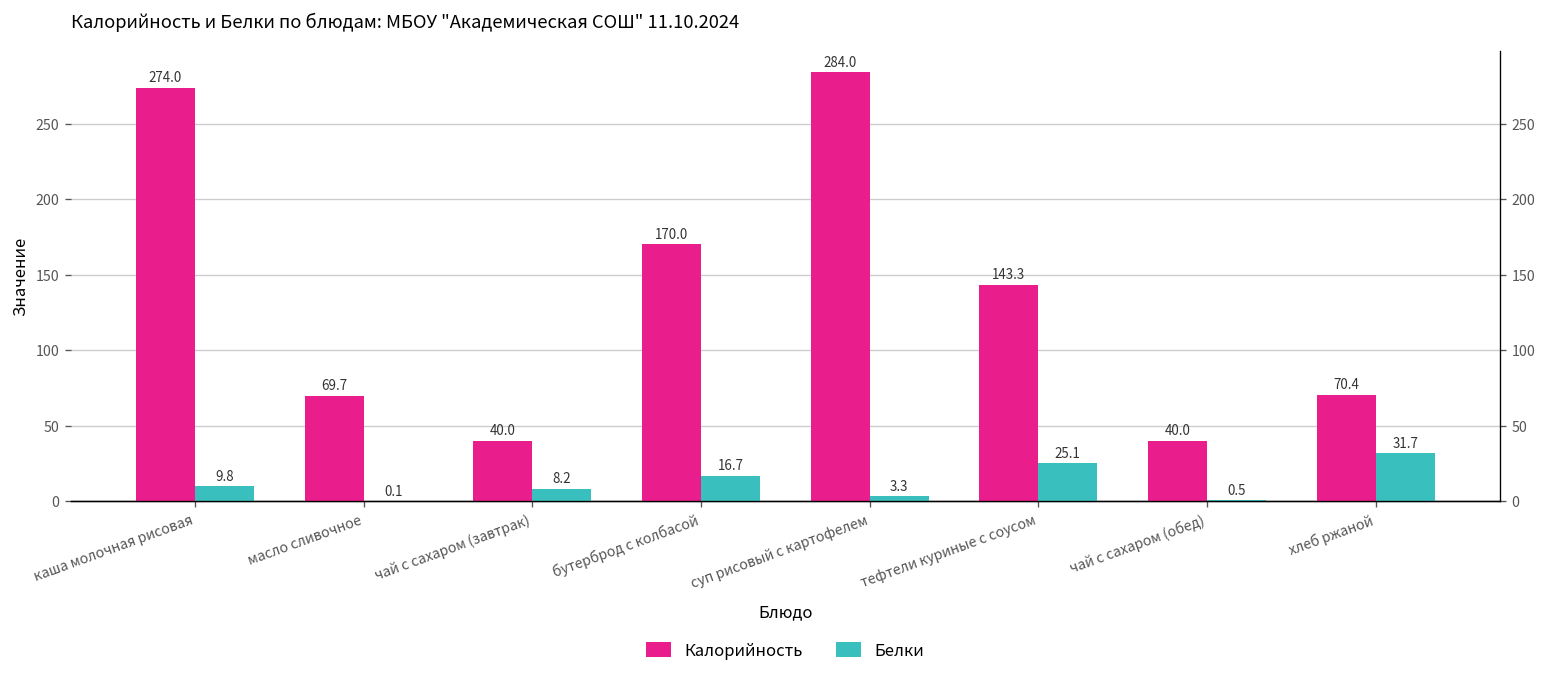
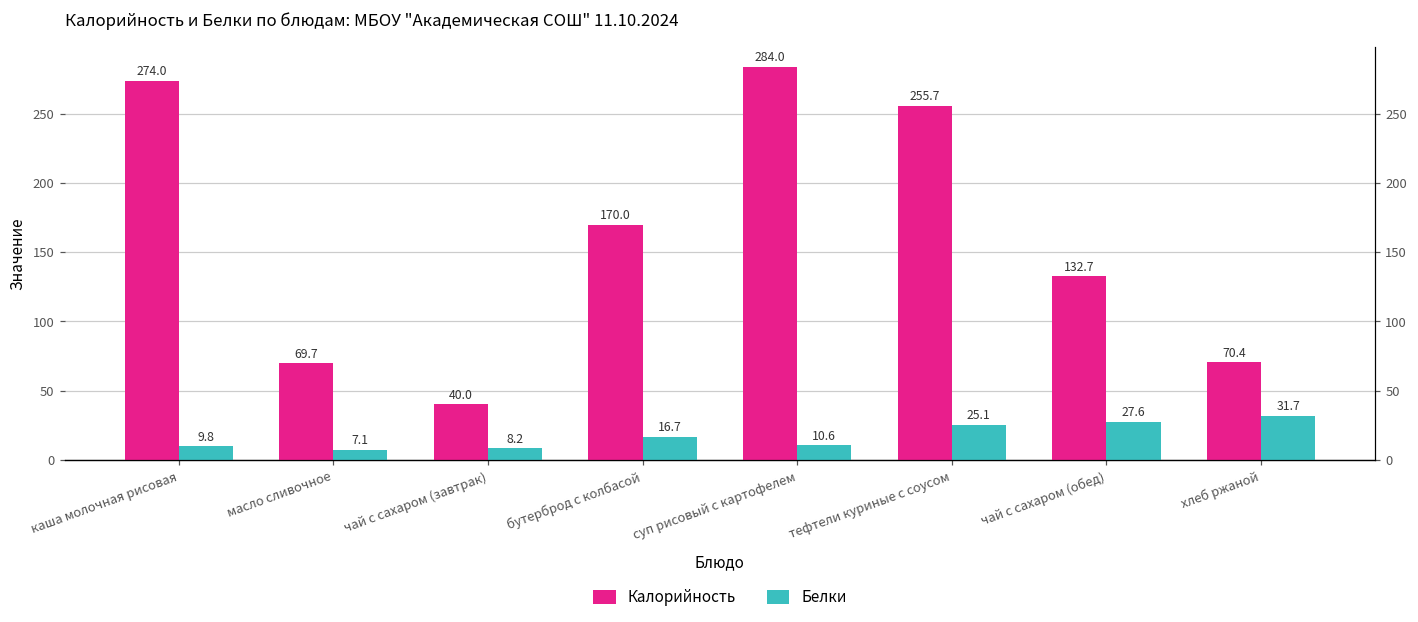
  {
    "Калорийность": {
      "каша молочная рисовая": 274.0,
      "масло сливочное": 69.7,
      "чай с сахаром (завтрак)": 40.0,
      "бутерброд с колбасой": 170.0,
      "суп рисовый с картофелем": 284.0,
-     "тефтели куриные с соусом": 143.3,
-     "чай с сахаром (обед)": 40.0,
+     "тефтели куриные с соусом": 255.7,
+     "чай с сахаром (обед)": 132.7,
      "хлеб ржаной": 70.4
    },
    "Белки": {
      "каша молочная рисовая": 9.8,
-     "масло сливочное": 0.1,
+     "масло сливочное": 7.1,
      "чай с сахаром (завтрак)": 8.2,
      "бутерброд с колбасой": 16.7,
-     "суп рисовый с картофелем": 3.3,
+     "суп рисовый с картофелем": 10.6,
      "тефтели куриные с соусом": 25.1,
-     "чай с сахаром (обед)": 0.5,
+     "чай с сахаром (обед)": 27.6,
      "хлеб ржаной": 31.7
    }
  }
